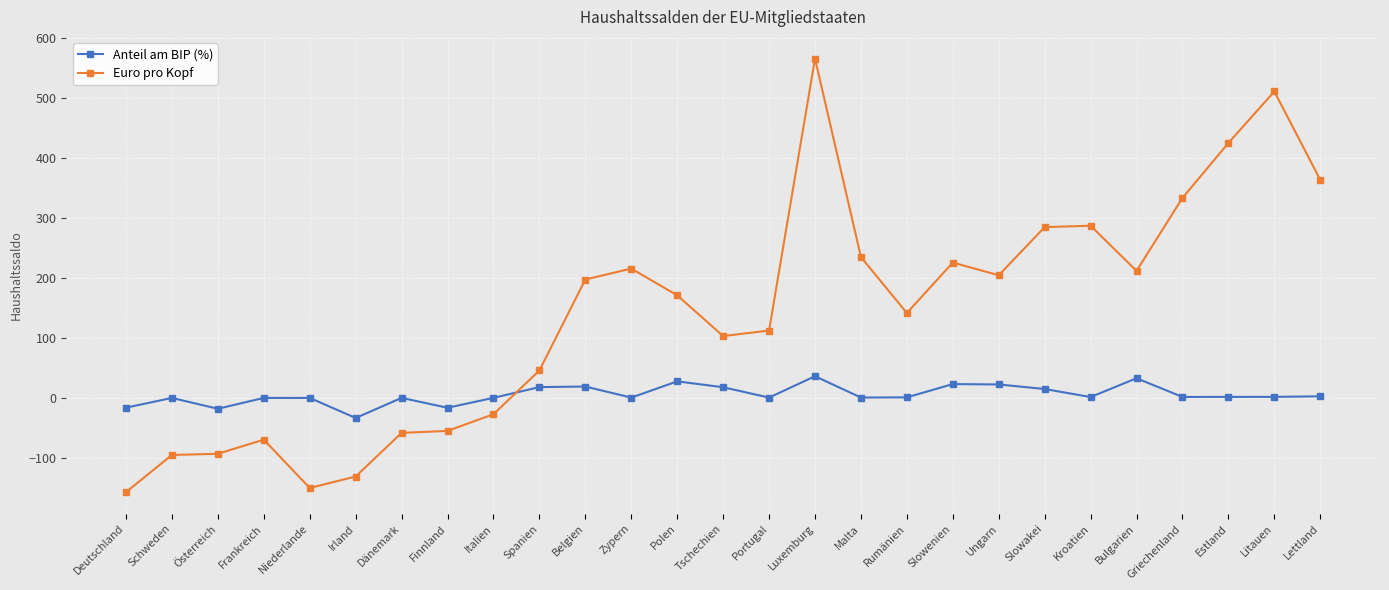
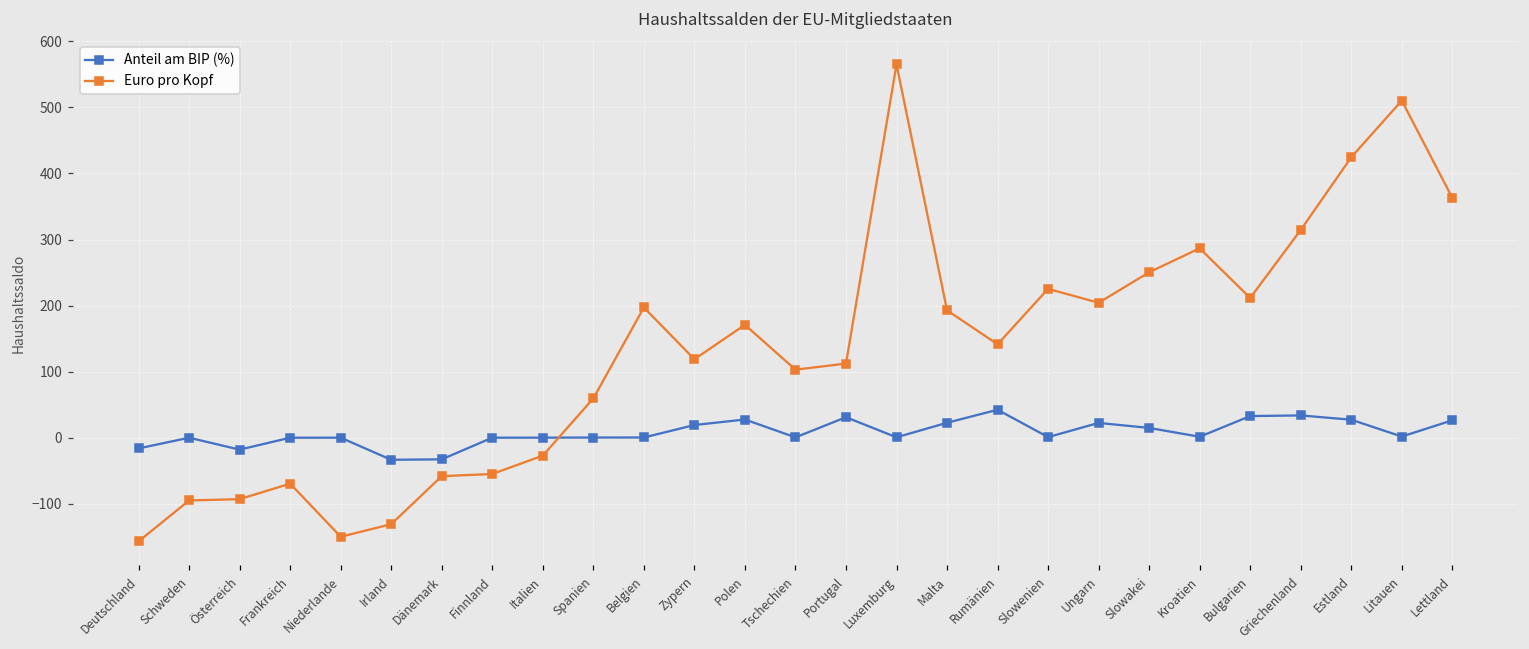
  {
    "Anteil am BIP (%)": {
      "Deutschland": -20,
      "Schweden": 0,
      "Österreich": -20,
      "Frankreich": 0,
      "Niederlande": 0,
      "Irland": -30,
-     "Dänemark": 0,
-     "Finnland": -20,
+     "Dänemark": -30,
+     "Finnland": 0,
      "Italien": 0,
-     "Spanien": 20,
-     "Belgien": 20,
-     "Zypern": 0,
+     "Spanien": 0,
+     "Belgien": 0,
+     "Zypern": 20,
      "Polen": 30,
-     "Tschechien": 20,
-     "Portugal": 0,
-     "Luxemburg": 40,
-     "Malta": 0,
-     "Rumänien": 0,
-     "Slowenien": 20,
+     "Tschechien": 0,
+     "Portugal": 30,
+     "Luxemburg": 0,
+     "Malta": 20,
+     "Rumänien": 40,
+     "Slowenien": 0,
      "Ungarn": 20,
      "Slowakei": 10,
      "Kroatien": 0,
      "Bulgarien": 30,
-     "Griechenland": 0,
-     "Estland": 0,
+     "Griechenland": 30,
+     "Estland": 30,
      "Litauen": 0,
-     "Lettland": 0
+     "Lettland": 30
    },
    "Euro pro Kopf": {
      "Deutschland": -160,
      "Schweden": -100,
      "Österreich": -90,
      "Frankreich": -70,
      "Niederlande": -150,
      "Irland": -130,
      "Dänemark": -60,
      "Finnland": -60,
      "Italien": -30,
-     "Spanien": 50,
+     "Spanien": 60,
      "Belgien": 200,
-     "Zypern": 220,
+     "Zypern": 120,
      "Polen": 170,
      "Tschechien": 100,
      "Portugal": 110,
      "Luxemburg": 570,
-     "Malta": 230,
+     "Malta": 190,
      "Rumänien": 140,
      "Slowenien": 230,
      "Ungarn": 200,
-     "Slowakei": 280,
+     "Slowakei": 250,
      "Kroatien": 290,
      "Bulgarien": 210,
-     "Griechenland": 330,
+     "Griechenland": 310,
      "Estland": 420,
      "Litauen": 510,
      "Lettland": 360
    }
  }
